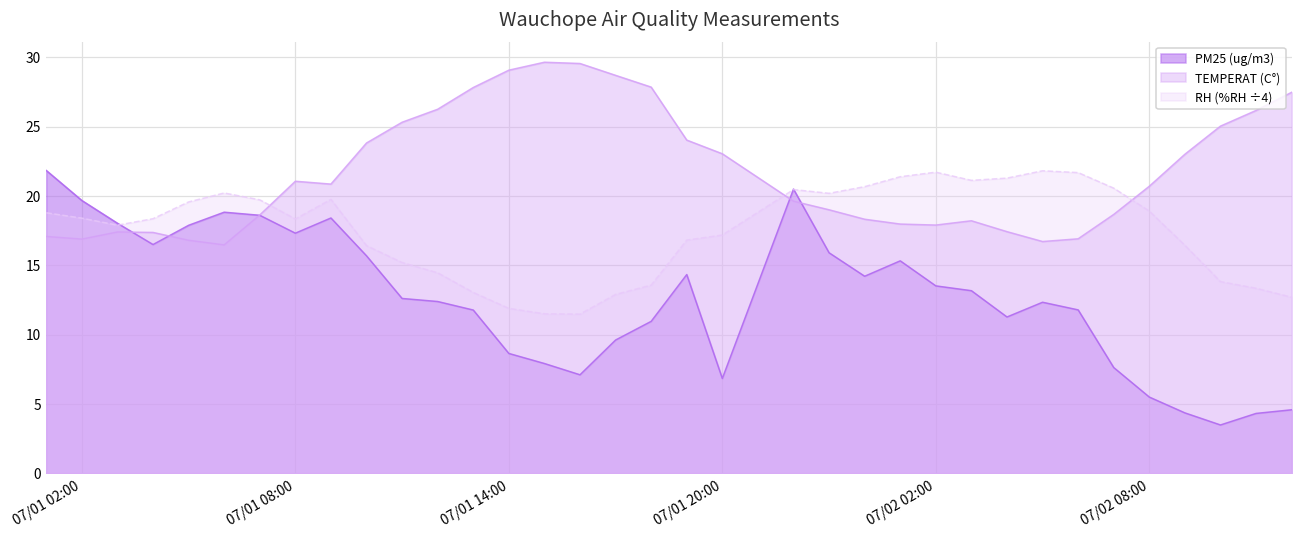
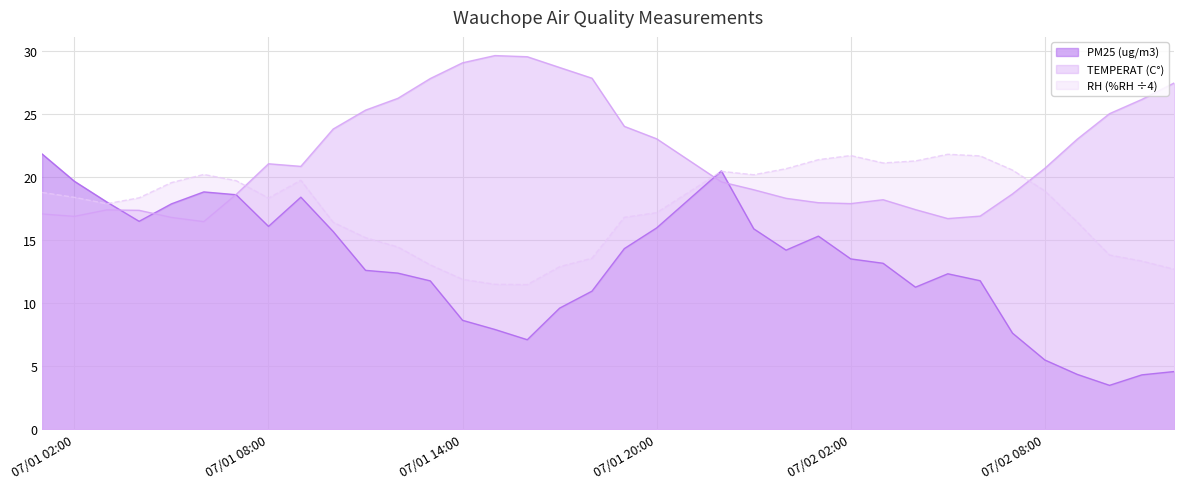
  {
    "PM25 (ug/m3)": {
      "07/01 02:00": 19.7,
-     "07/01 08:00": 17.3,
+     "07/01 08:00": 16.1,
      "07/01 14:00": 8.7,
-     "07/01 20:00": 6.9,
+     "07/01 20:00": 16.0,
      "07/02 02:00": 13.5,
      "07/02 08:00": 5.5
    }
  }
